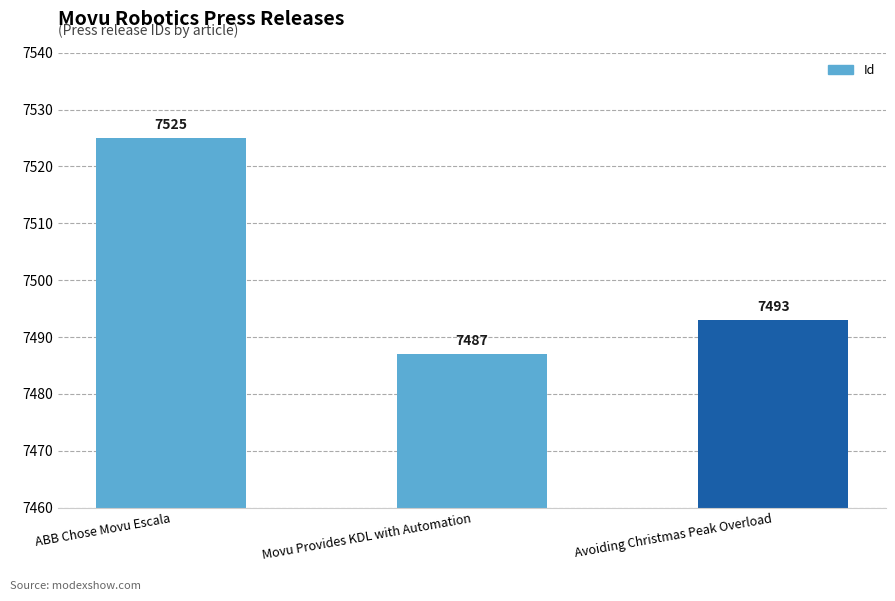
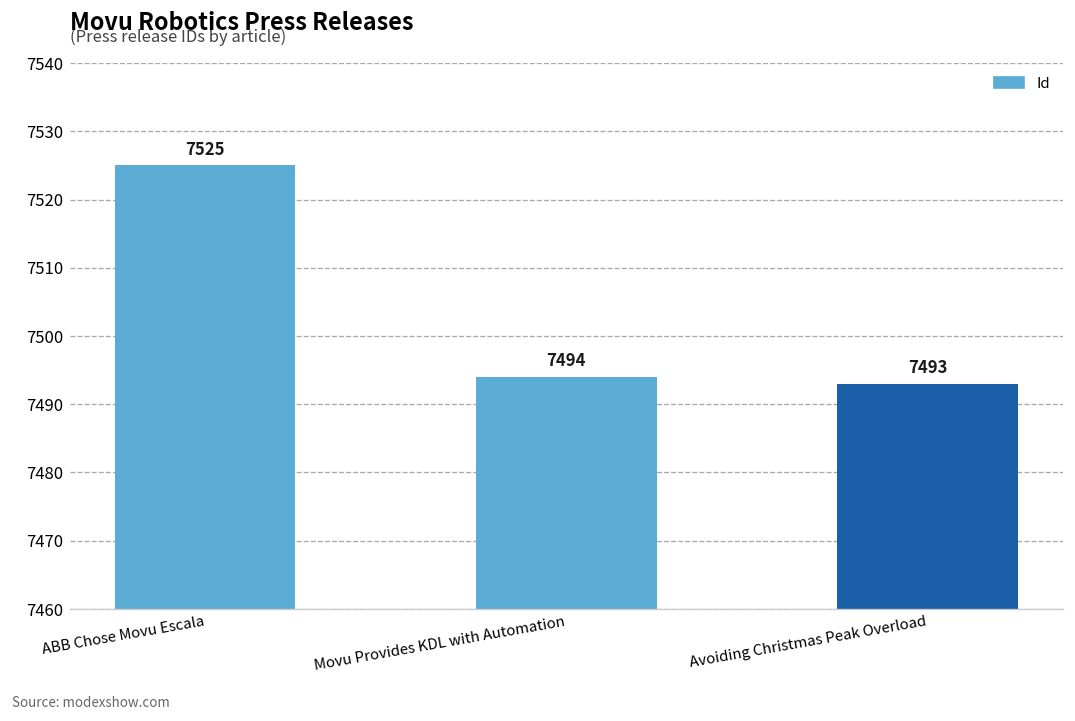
  {
    "ABB Chose Movu Escala": 7525,
-   "Movu Provides KDL with Automation": 7487,
+   "Movu Provides KDL with Automation": 7494,
    "Avoiding Christmas Peak Overload": 7493
  }
